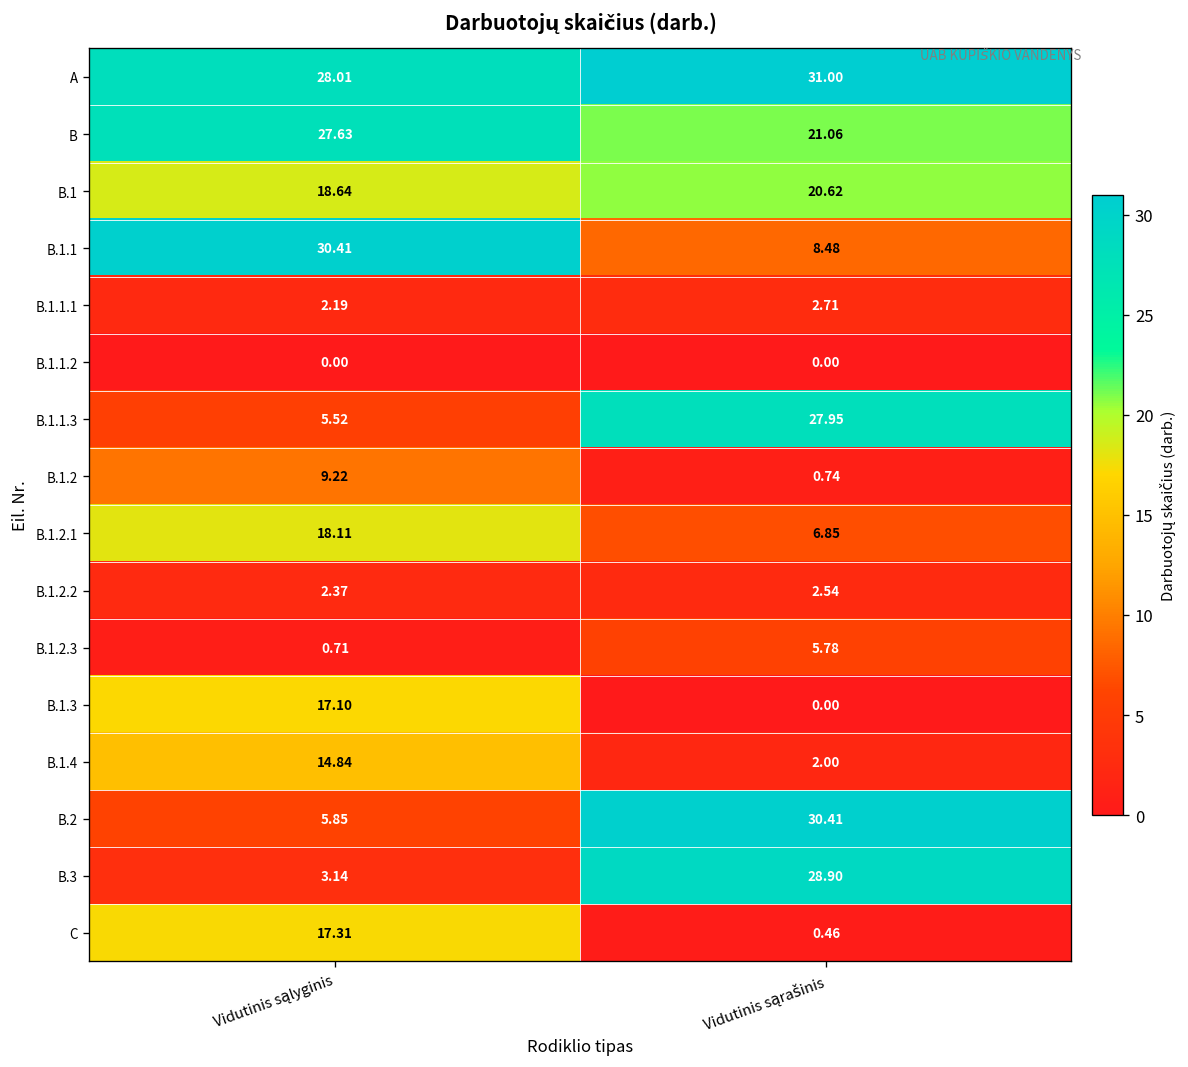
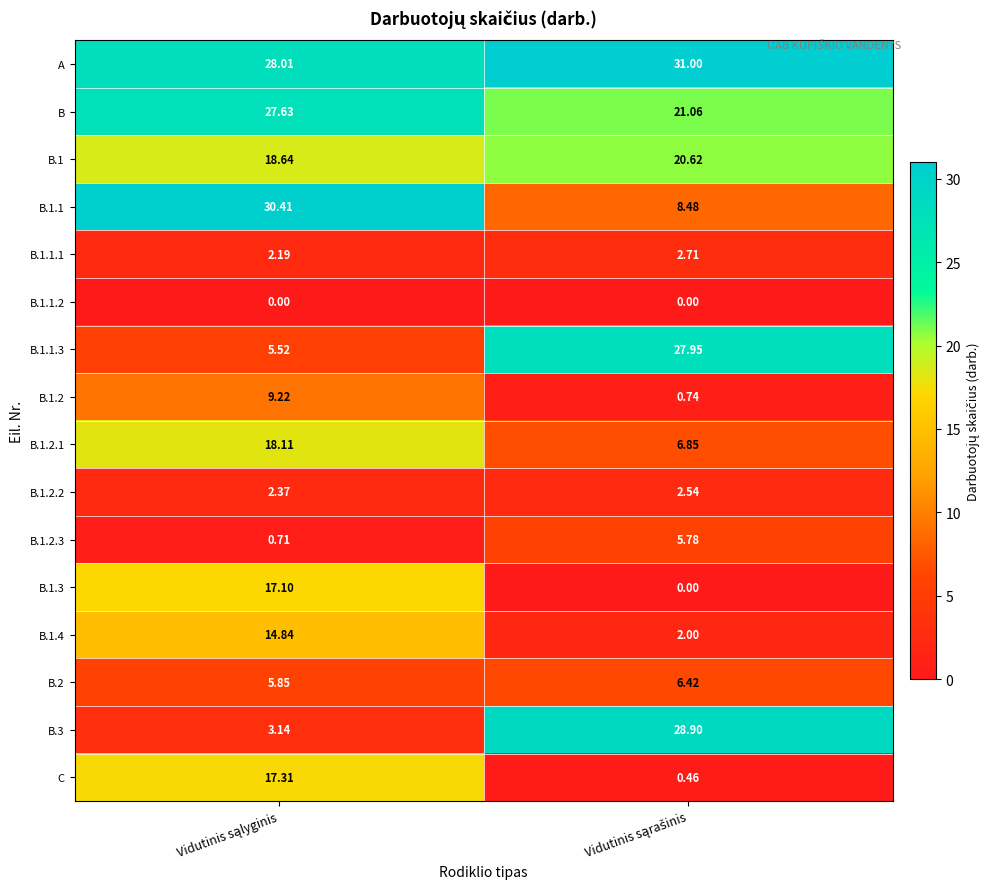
  {
    "A": {
      "Vidutinis sąlyginis": 28.01
    },
    "B": {
      "Vidutinis sąlyginis": 27.63,
      "Vidutinis sąrašinis": 21.06
    },
    "B.1": {
      "Vidutinis sąlyginis": 18.64,
      "Vidutinis sąrašinis": 20.62
    },
    "B.1.1": {
      "Vidutinis sąlyginis": 30.41,
      "Vidutinis sąrašinis": 8.48
    },
    "B.1.1.1": {
      "Vidutinis sąlyginis": 2.19,
      "Vidutinis sąrašinis": 2.71
    },
    "B.1.1.2": {
      "Vidutinis sąlyginis": 0.00,
      "Vidutinis sąrašinis": 0.00
    },
    "B.1.1.3": {
      "Vidutinis sąlyginis": 5.52,
      "Vidutinis sąrašinis": 27.95
    },
    "B.1.2": {
      "Vidutinis sąlyginis": 9.22,
      "Vidutinis sąrašinis": 0.74
    },
    "B.1.2.1": {
      "Vidutinis sąlyginis": 18.11,
      "Vidutinis sąrašinis": 6.85
    },
    "B.1.2.2": {
      "Vidutinis sąlyginis": 2.37,
      "Vidutinis sąrašinis": 2.54
    },
    "B.1.2.3": {
      "Vidutinis sąlyginis": 0.71,
      "Vidutinis sąrašinis": 5.78
    },
    "B.1.3": {
      "Vidutinis sąlyginis": 17.10,
      "Vidutinis sąrašinis": 0.00
    },
    "B.1.4": {
      "Vidutinis sąlyginis": 14.84,
      "Vidutinis sąrašinis": 2.00
    },
    "B.2": {
      "Vidutinis sąlyginis": 5.85,
-     "Vidutinis sąrašinis": 30.41
+     "Vidutinis sąrašinis": 6.42
    },
    "B.3": {
      "Vidutinis sąlyginis": 3.14,
      "Vidutinis sąrašinis": 28.90
    },
    "C": {
      "Vidutinis sąlyginis": 17.31,
      "Vidutinis sąrašinis": 0.46
    }
  }
